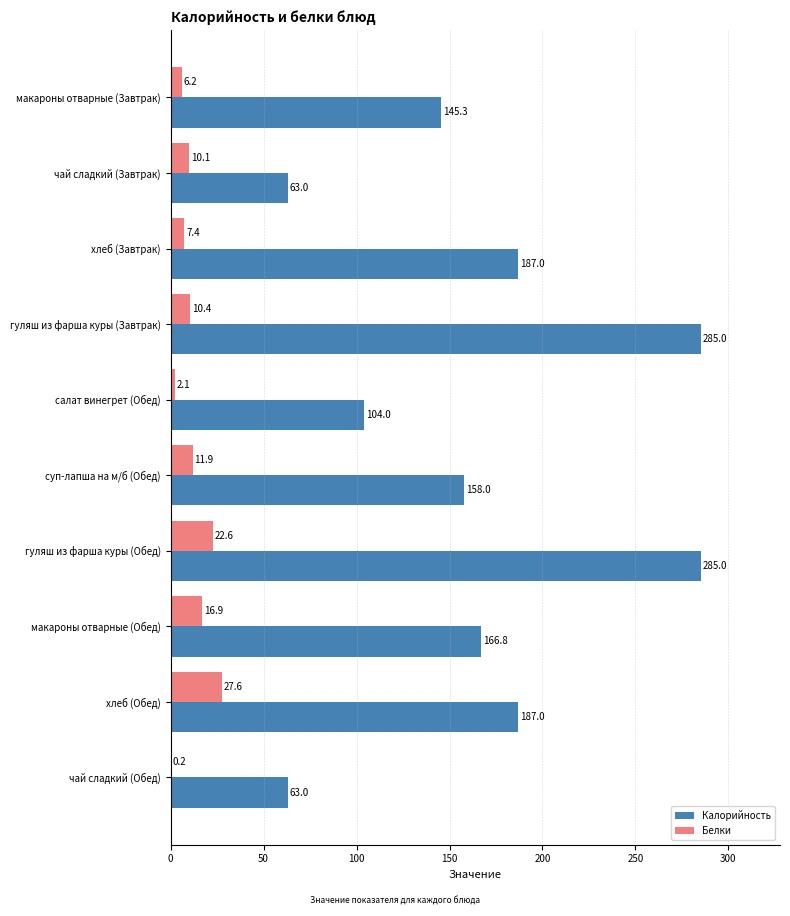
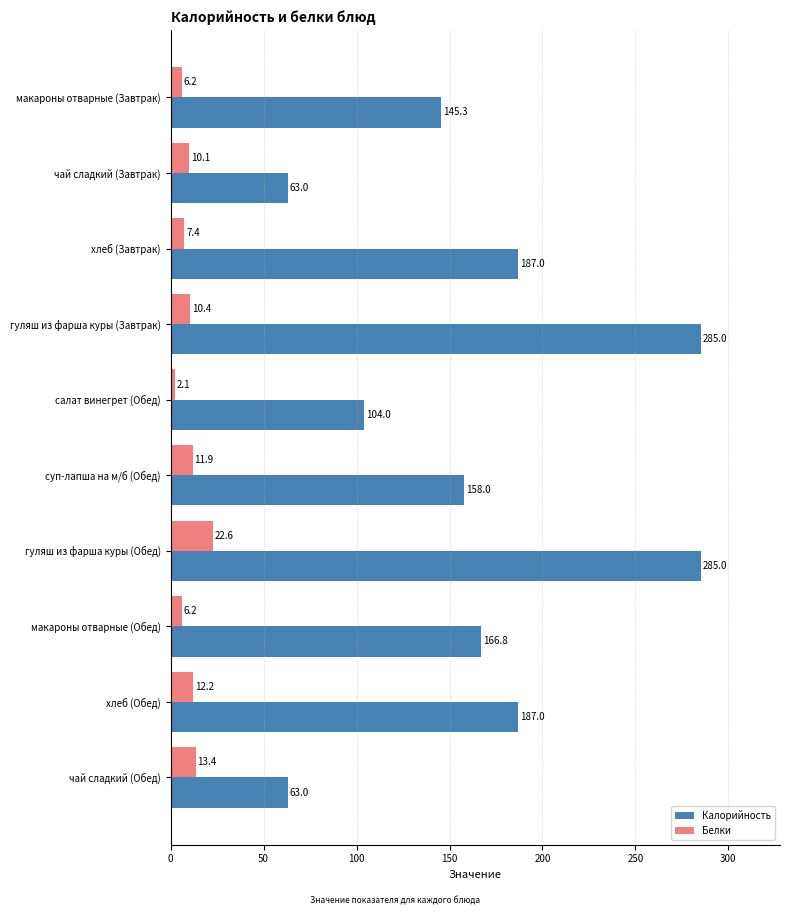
  {
    "Калорийность": {
      "макароны отварные (Завтрак)": 145.3,
      "чай сладкий (Завтрак)": 63.0,
      "хлеб (Завтрак)": 187.0,
      "гуляш из фарша куры (Завтрак)": 285.0,
      "салат винегрет (Обед)": 104.0,
      "суп-лапша на м/б (Обед)": 158.0,
      "гуляш из фарша куры (Обед)": 285.0,
      "макароны отварные (Обед)": 166.8,
      "хлеб (Обед)": 187.0,
      "чай сладкий (Обед)": 63.0
    },
    "Белки": {
      "макароны отварные (Завтрак)": 6.2,
      "чай сладкий (Завтрак)": 10.1,
      "хлеб (Завтрак)": 7.4,
      "гуляш из фарша куры (Завтрак)": 10.4,
      "салат винегрет (Обед)": 2.1,
      "суп-лапша на м/б (Обед)": 11.9,
      "гуляш из фарша куры (Обед)": 22.6,
-     "макароны отварные (Обед)": 16.9,
-     "хлеб (Обед)": 27.6,
-     "чай сладкий (Обед)": 0.2
+     "макароны отварные (Обед)": 6.2,
+     "хлеб (Обед)": 12.2,
+     "чай сладкий (Обед)": 13.4
    }
  }
